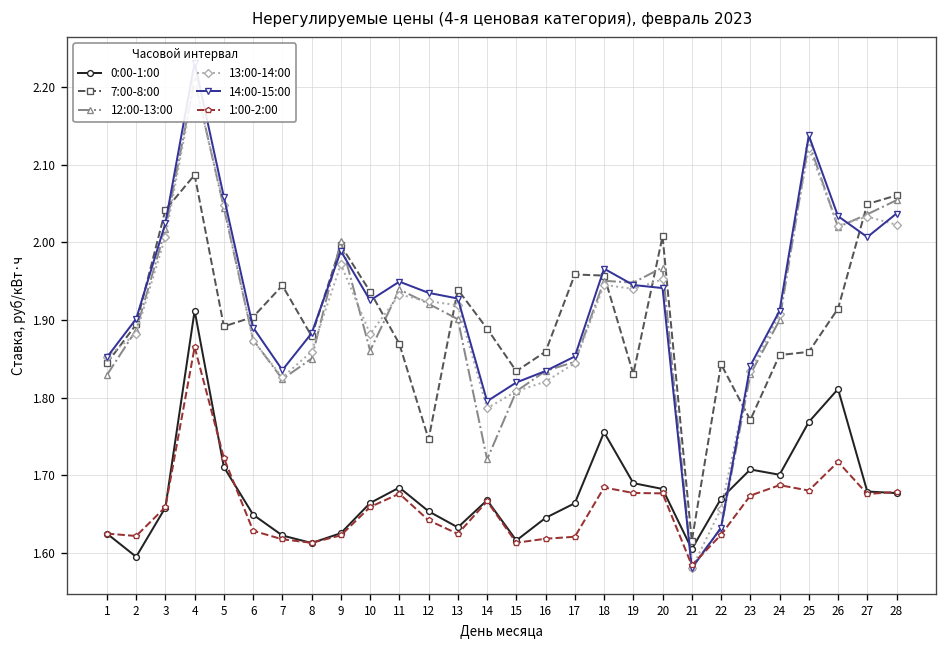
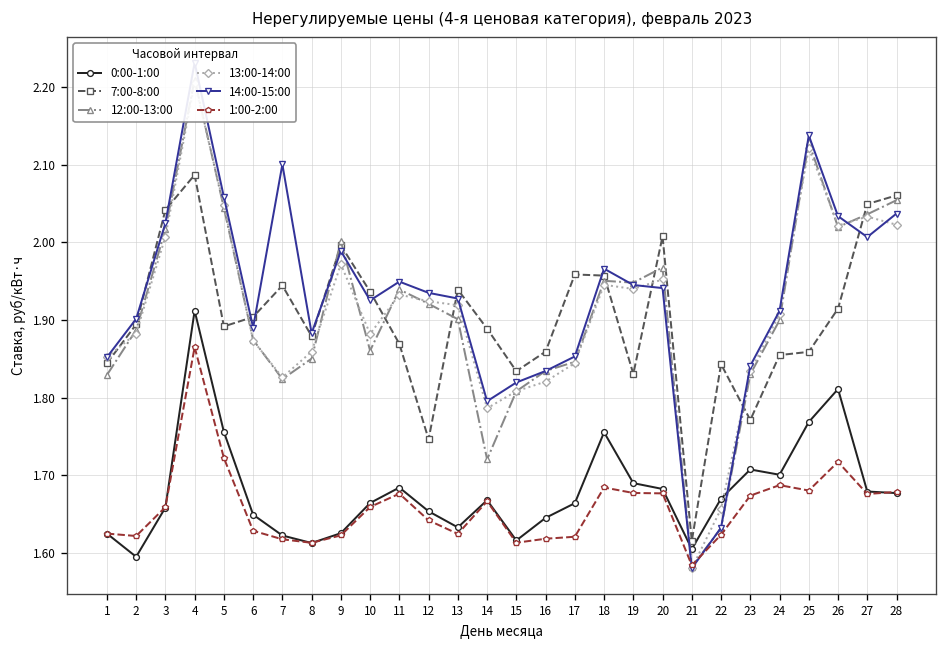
  {
    "0:00-1:00": {
      "2": 1.59,
      "4": 1.91,
-     "5": 1.71,
+     "5": 1.76,
      "6": 1.65,
      "7": 1.62,
      "10": 1.66,
      "11": 1.68,
      "12": 1.65,
      "13": 1.63,
      "16": 1.64,
      "17": 1.66,
      "18": 1.76,
      "19": 1.69,
      "20": 1.68,
      "21": 1.60,
      "22": 1.67,
      "23": 1.71,
      "24": 1.70,
      "25": 1.77,
      "26": 1.81
    },
    "7:00-8:00": {
      "1": 1.84,
      "2": 1.89,
      "3": 2.04,
      "4": 2.09,
      "5": 1.89,
      "6": 1.90,
      "7": 1.94,
      "9": 2.00,
      "10": 1.94,
      "11": 1.87,
      "12": 1.75,
      "13": 1.94,
      "14": 1.89,
      "15": 1.83,
      "16": 1.86,
      "17": 1.96,
      "18": 1.96,
      "19": 1.83,
      "20": 2.01,
      "21": 1.61,
      "22": 1.84,
      "23": 1.77,
      "24": 1.85,
      "25": 1.86,
      "26": 1.91,
      "27": 2.05,
      "28": 2.06
    },
    "14:00-15:00": {
      "2": 1.90,
      "3": 2.02,
      "5": 2.06,
      "6": 1.89,
-     "7": 1.84,
+     "7": 2.10,
      "9": 1.99,
      "10": 1.93,
      "11": 1.95,
      "12": 1.94,
      "13": 1.93,
      "14": 1.80,
      "15": 1.82,
      "17": 1.85,
      "18": 1.97,
      "20": 1.94,
      "23": 1.84,
      "24": 1.91,
      "25": 2.14,
      "26": 2.03,
      "27": 2.01,
      "28": 2.04
    },
    "1:00-2:00": {
      "2": 1.62,
      "4": 1.86,
      "5": 1.72,
      "6": 1.63,
      "7": 1.62,
      "10": 1.66,
      "11": 1.68,
      "12": 1.64,
      "13": 1.62,
      "16": 1.62,
      "17": 1.62,
      "18": 1.68,
      "19": 1.68,
      "20": 1.68,
      "22": 1.62,
      "23": 1.67,
      "24": 1.69,
      "25": 1.68,
      "26": 1.72
    }
  }
